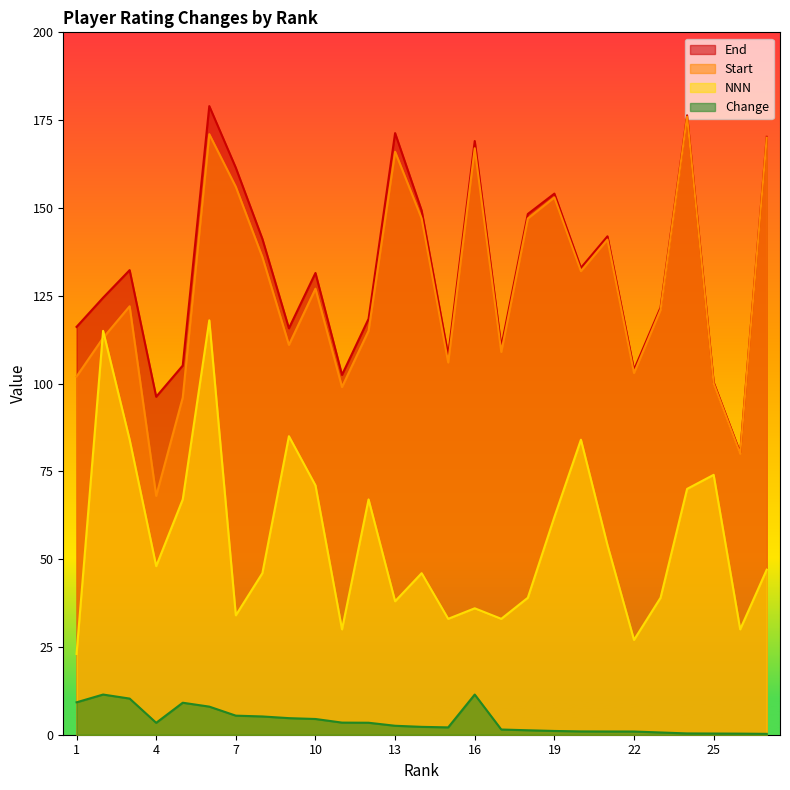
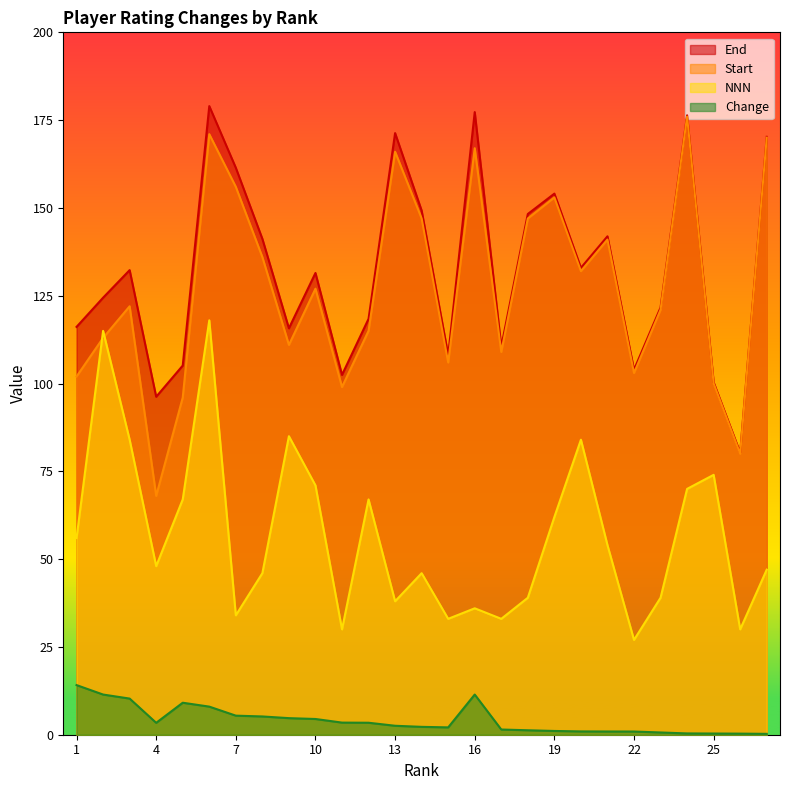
  {
    "End": {
      "1": 116,
      "4": 96,
      "7": 161,
      "10": 131,
      "13": 171,
-     "16": 169,
+     "16": 177,
      "19": 154,
      "22": 104
    },
    "Start": {
      "1": 102,
      "4": 68,
      "7": 156,
      "10": 127,
      "13": 166,
      "16": 167,
      "19": 153,
      "22": 103
    },
    "NNN": {
-     "1": 23,
+     "1": 56,
      "4": 48,
      "7": 34,
      "10": 71,
      "13": 38,
      "16": 36,
      "19": 62,
      "22": 27,
      "25": 74
    },
    "Change": {
-     "1": 9,
+     "1": 14,
      "4": 3,
      "7": 5,
      "10": 4,
      "13": 3,
      "16": 11,
      "19": 1,
      "22": 1,
      "25": 0
    }
  }
